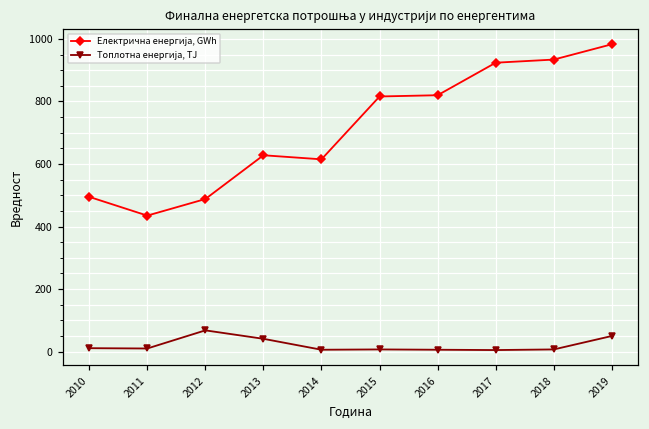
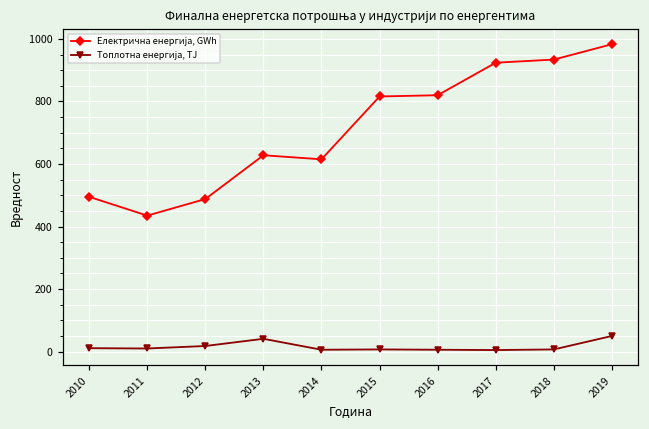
  {
    "Електрична енергија, GWh": {
      "2010": 500,
      "2011": 440,
      "2012": 490,
      "2013": 630,
      "2014": 620,
      "2015": 820,
      "2016": 820,
      "2017": 920,
      "2018": 930,
      "2019": 980
    },
    "Топлотна енергија, TJ": {
      "2010": 10,
      "2011": 10,
-     "2012": 70,
+     "2012": 20,
      "2013": 40,
      "2014": 10,
      "2015": 10,
      "2016": 10,
      "2017": 10,
      "2018": 10,
      "2019": 50
    }
  }
